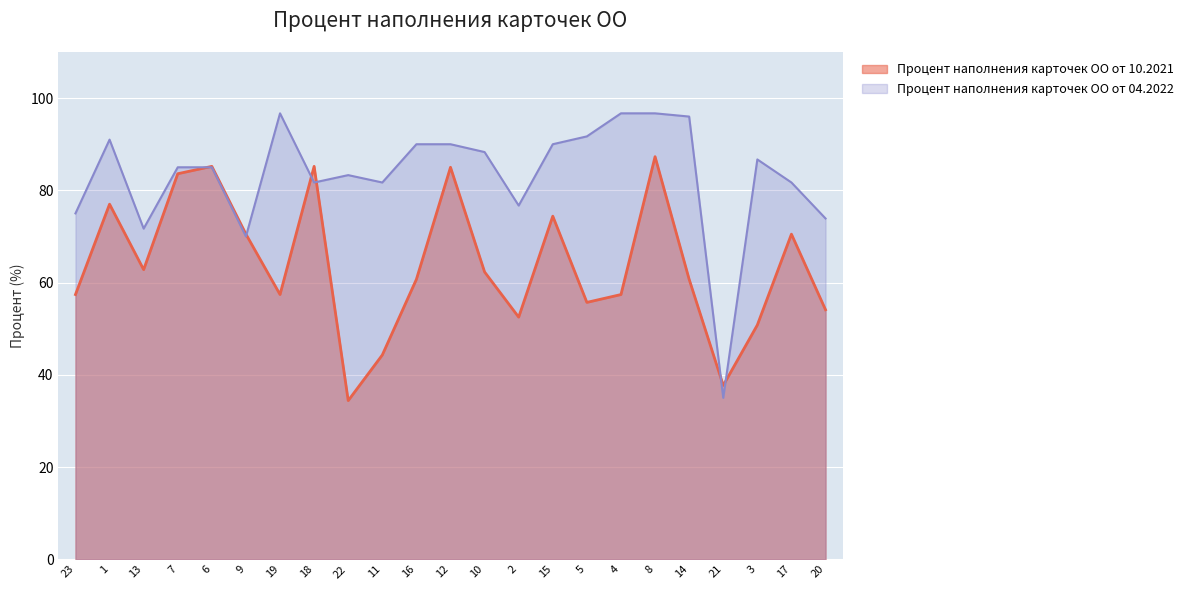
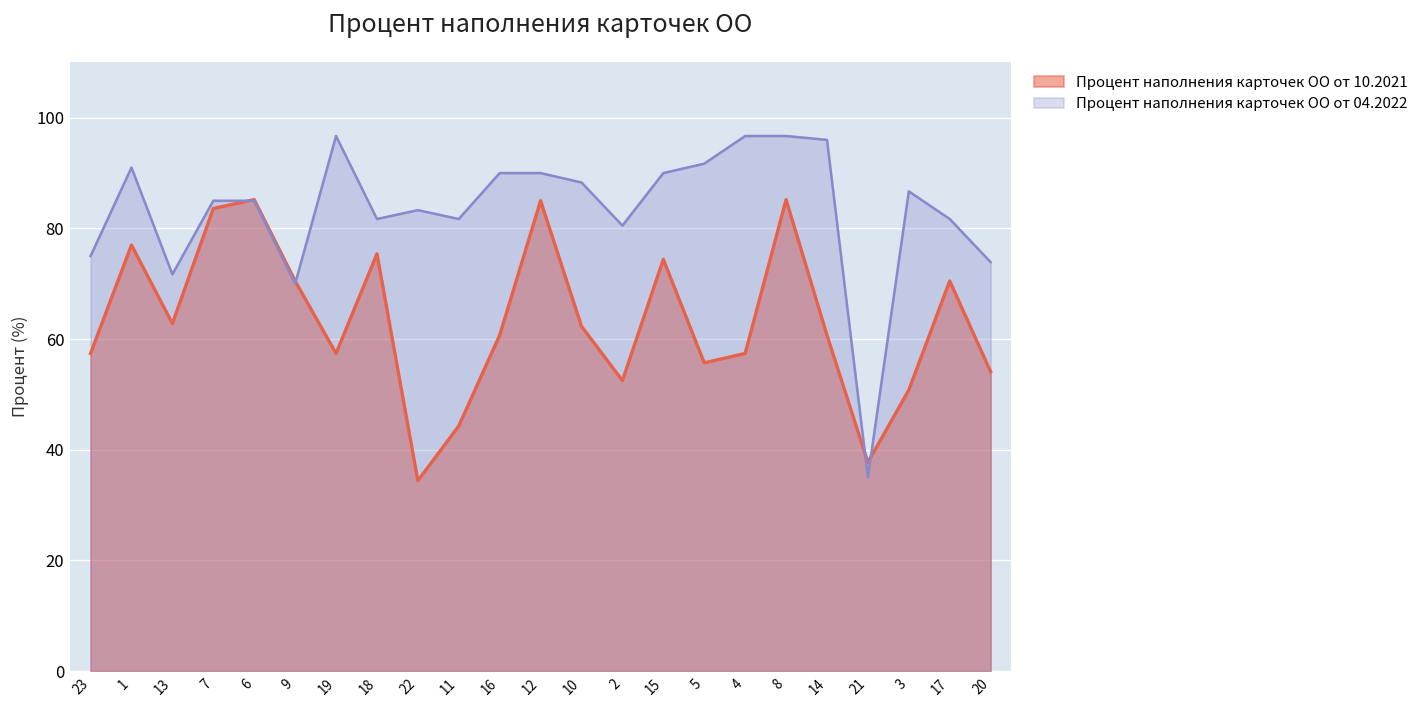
  {
    "Процент наполнения карточек ОО от 10.2021": {
      "23": 57,
      "1": 77,
      "13": 63,
      "7": 84,
      "19": 57,
-     "18": 85,
+     "18": 75,
      "22": 34,
      "11": 44,
      "16": 61,
      "12": 85,
      "10": 62,
      "2": 53,
      "15": 74,
      "5": 56,
      "4": 57,
-     "8": 87,
+     "8": 85,
      "14": 61,
      "21": 38,
      "3": 51,
      "17": 71,
      "20": 54
    },
    "Процент наполнения карточек ОО от 04.2022": {
      "23": 75,
      "1": 91,
      "13": 72,
      "7": 85,
      "19": 97,
      "18": 82,
      "22": 83,
      "11": 82,
      "16": 90,
      "12": 90,
      "10": 88,
-     "2": 77,
+     "2": 81,
      "15": 90,
      "5": 92,
      "4": 97,
      "8": 97,
      "14": 96,
      "21": 35,
      "3": 87,
      "17": 82,
      "20": 74
    }
  }
